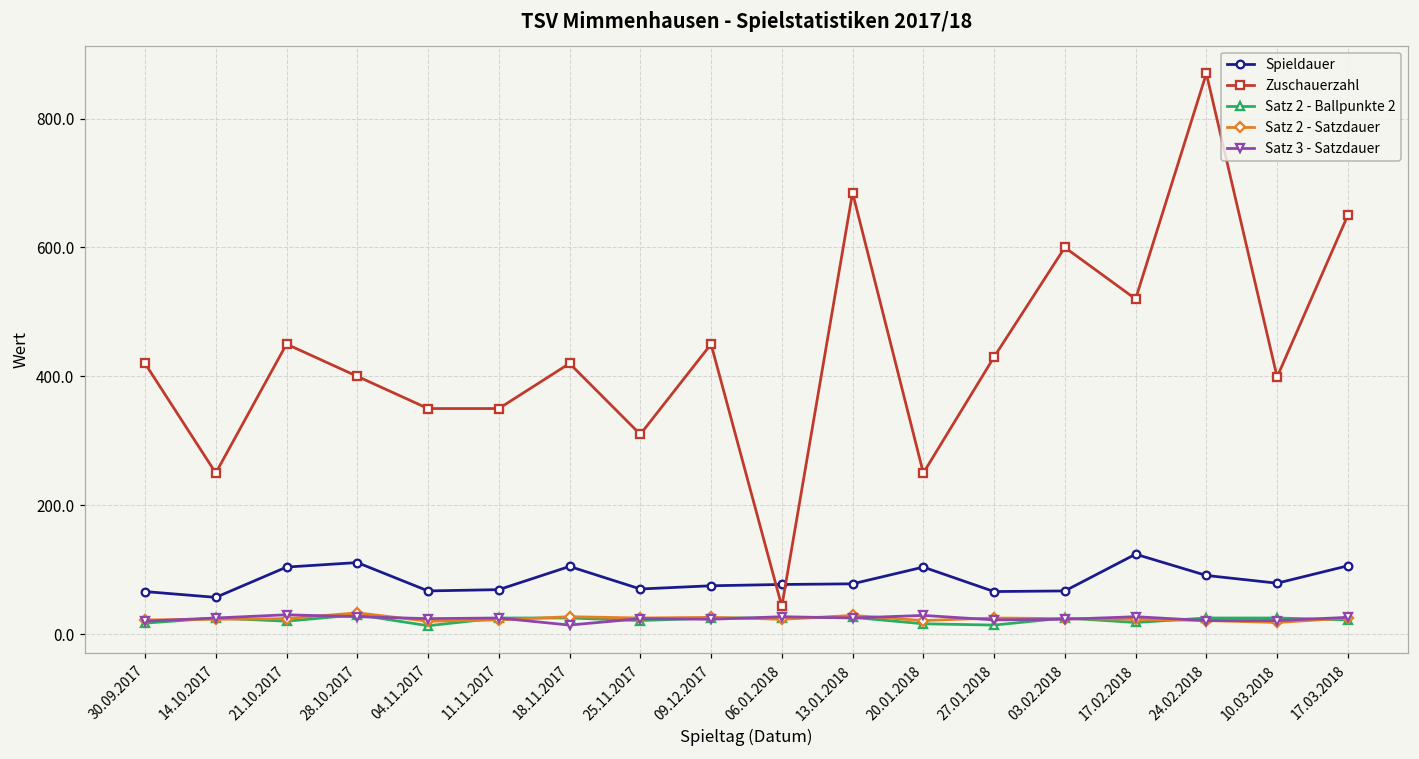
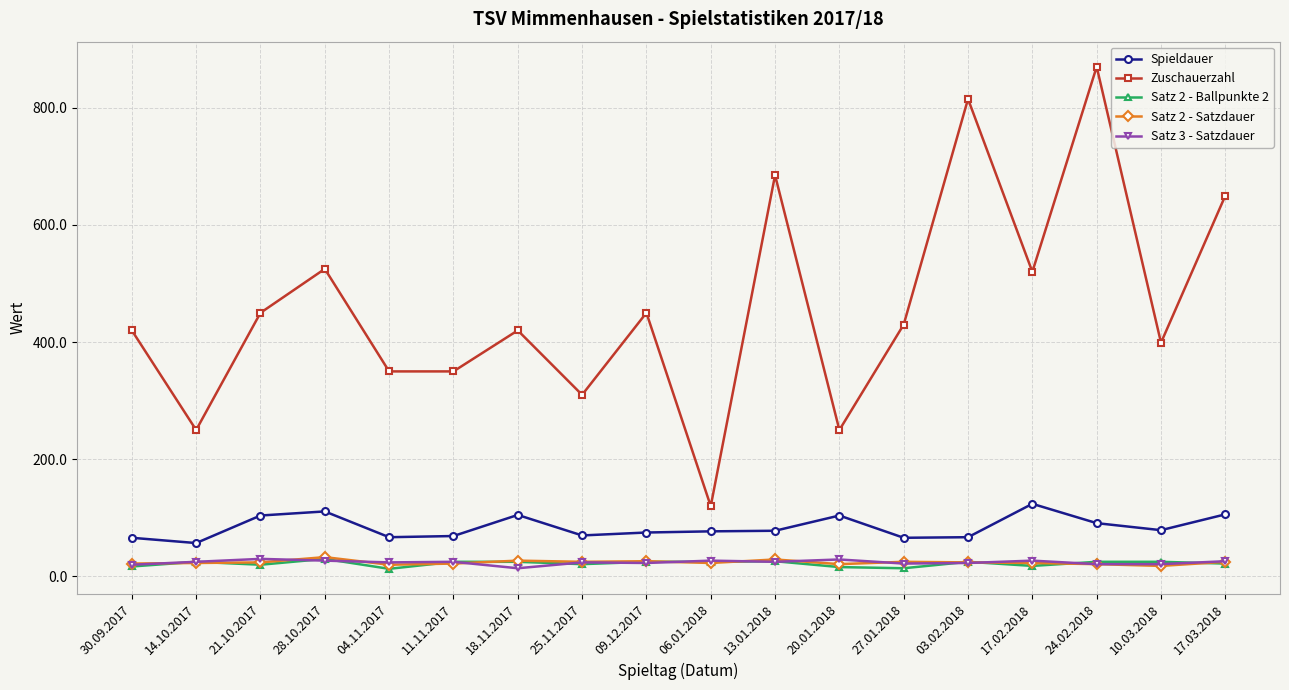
  {
    "Spieldauer": {
      "30.09.2017": 70,
      "14.10.2017": 60,
      "21.10.2017": 100,
      "28.10.2017": 110,
      "04.11.2017": 70,
      "11.11.2017": 70,
      "18.11.2017": 110,
      "25.11.2017": 70,
      "09.12.2017": 80,
      "06.01.2018": 80,
      "13.01.2018": 80,
      "20.01.2018": 100,
      "27.01.2018": 70,
      "03.02.2018": 70,
      "17.02.2018": 120,
      "24.02.2018": 90,
      "10.03.2018": 80,
      "17.03.2018": 110
    },
    "Zuschauerzahl": {
      "30.09.2017": 420,
      "14.10.2017": 250,
      "21.10.2017": 450,
-     "28.10.2017": 400,
+     "28.10.2017": 530,
      "04.11.2017": 350,
      "11.11.2017": 350,
      "18.11.2017": 420,
      "25.11.2017": 310,
      "09.12.2017": 450,
-     "06.01.2018": 40,
+     "06.01.2018": 120,
      "13.01.2018": 690,
      "20.01.2018": 250,
      "27.01.2018": 430,
-     "03.02.2018": 600,
+     "03.02.2018": 820,
      "17.02.2018": 520,
      "24.02.2018": 870,
      "10.03.2018": 400,
      "17.03.2018": 650
    },
    "Satz 2 - Ballpunkte 2": {
      "04.11.2017": 10,
      "20.01.2018": 20,
      "27.01.2018": 10,
      "17.02.2018": 20
    },
    "Satz 2 - Satzdauer": {
      "20.01.2018": 20
    },
    "Satz 3 - Satzdauer": {
      "21.10.2017": 30,
      "18.11.2017": 10,
      "20.01.2018": 30
    }
  }
